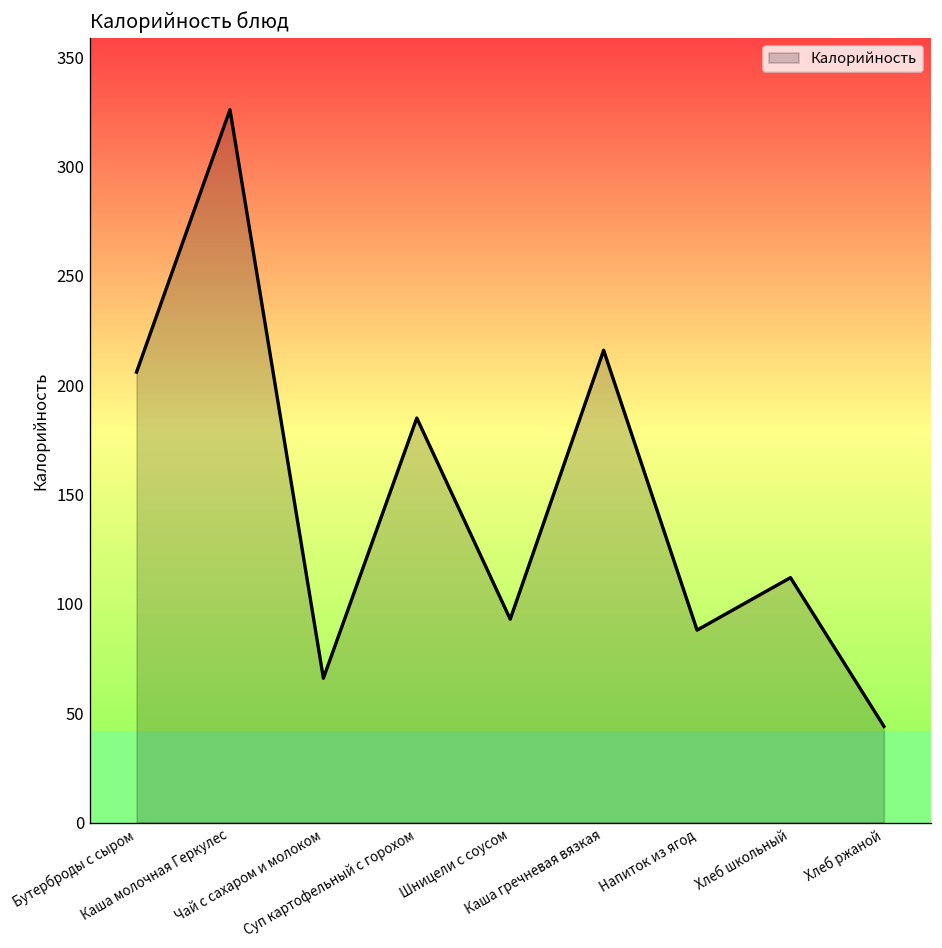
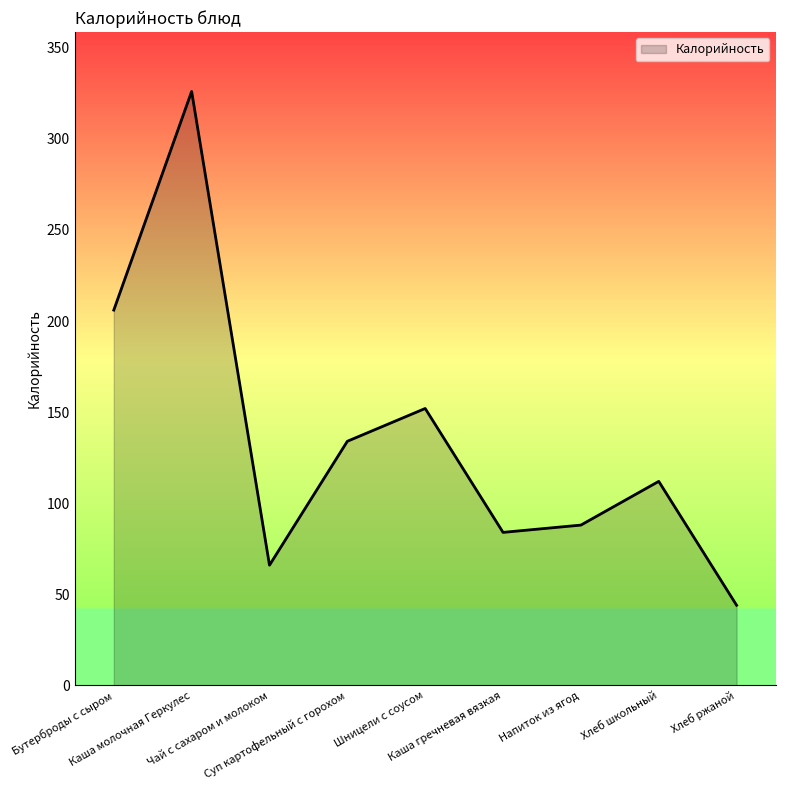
  {
    "Бутерброды с сыром": 206,
    "Каша молочная Геркулес": 326,
    "Чай с сахаром и молоком": 66,
-   "Суп картофельный с горохом": 185,
-   "Шницели с соусом": 93,
-   "Каша гречневая вязкая": 216,
+   "Суп картофельный с горохом": 134,
+   "Шницели с соусом": 152,
+   "Каша гречневая вязкая": 84,
    "Напиток из ягод": 88,
    "Хлеб школьный": 112,
    "Хлеб ржаной": 44
  }
